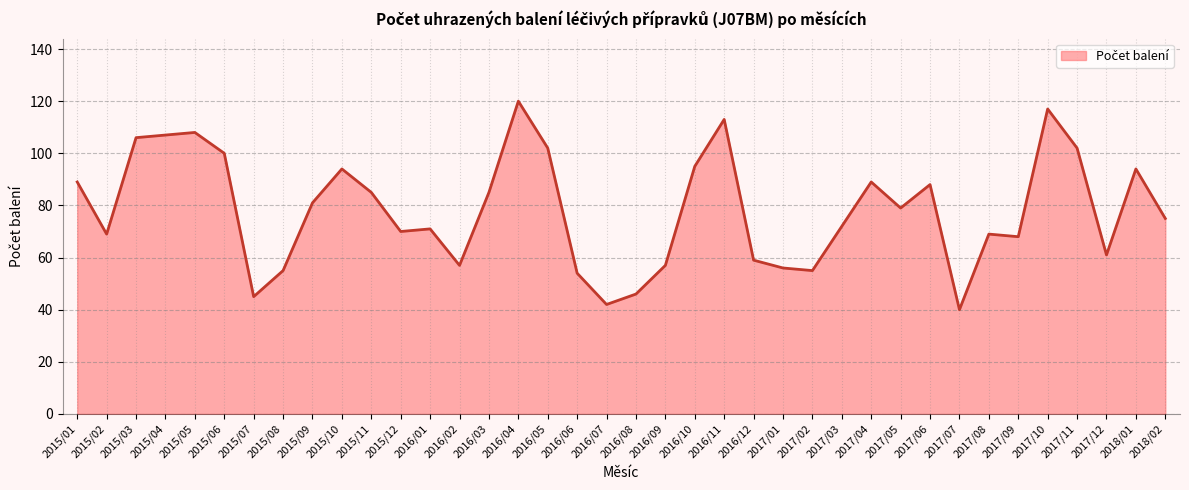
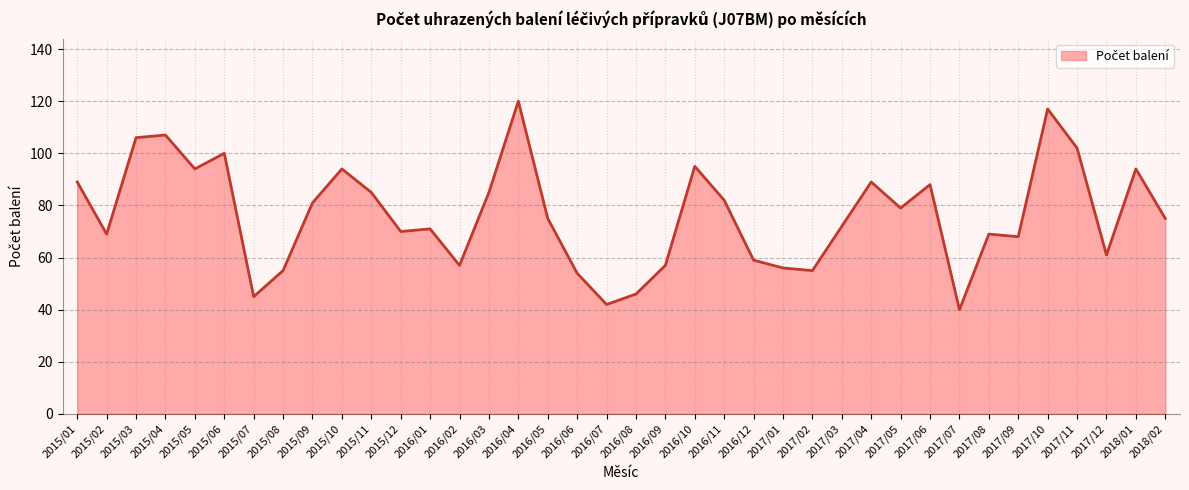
  {
    "2015/01": 89,
    "2015/02": 69,
    "2015/03": 106,
    "2015/04": 107,
-   "2015/05": 108,
+   "2015/05": 94,
    "2015/06": 100,
    "2015/07": 45,
    "2015/08": 55,
    "2015/09": 81,
    "2015/10": 94,
    "2015/11": 85,
    "2015/12": 70,
    "2016/01": 71,
    "2016/02": 57,
    "2016/03": 85,
    "2016/04": 120,
-   "2016/05": 102,
+   "2016/05": 75,
    "2016/06": 54,
    "2016/07": 42,
    "2016/08": 46,
    "2016/09": 57,
    "2016/10": 95,
-   "2016/11": 113,
+   "2016/11": 82,
    "2016/12": 59,
    "2017/01": 56,
    "2017/02": 55,
    "2017/03": 72,
    "2017/04": 89,
    "2017/05": 79,
    "2017/06": 88,
    "2017/07": 40,
    "2017/08": 69,
    "2017/09": 68,
    "2017/10": 117,
    "2017/11": 102,
    "2017/12": 61,
    "2018/01": 94,
    "2018/02": 75
  }
